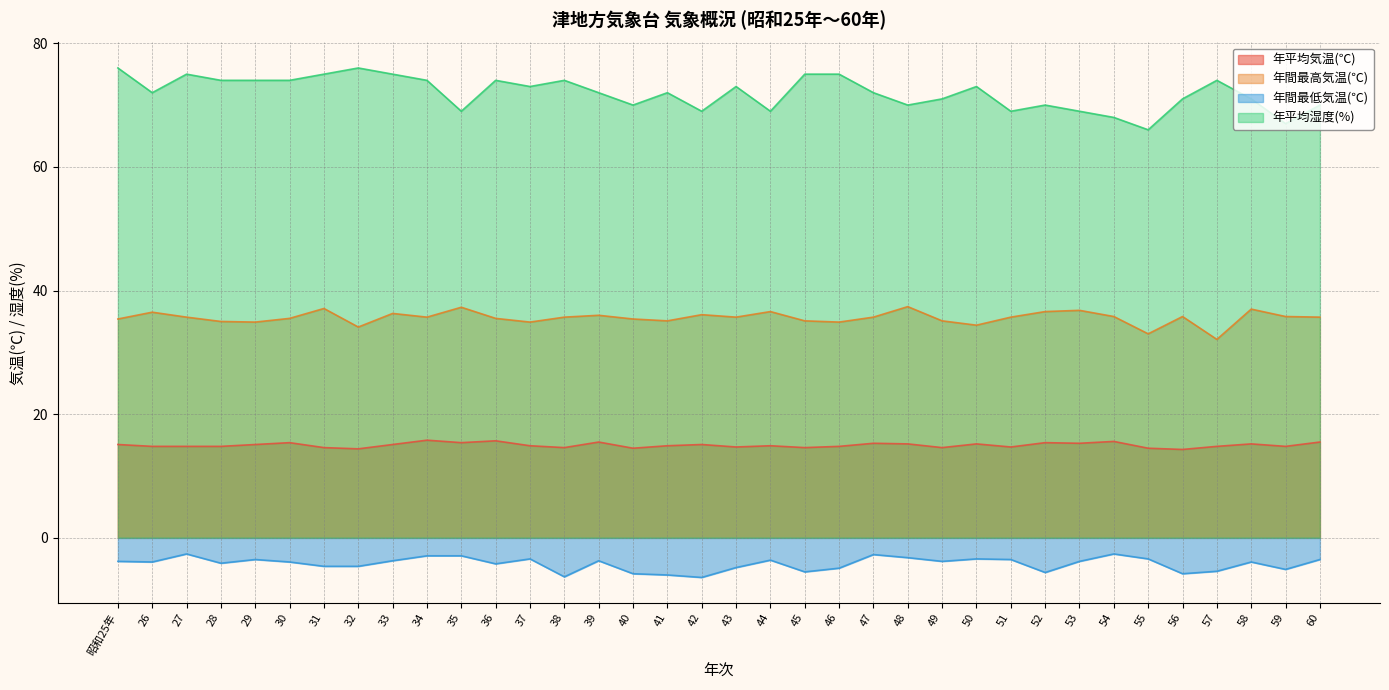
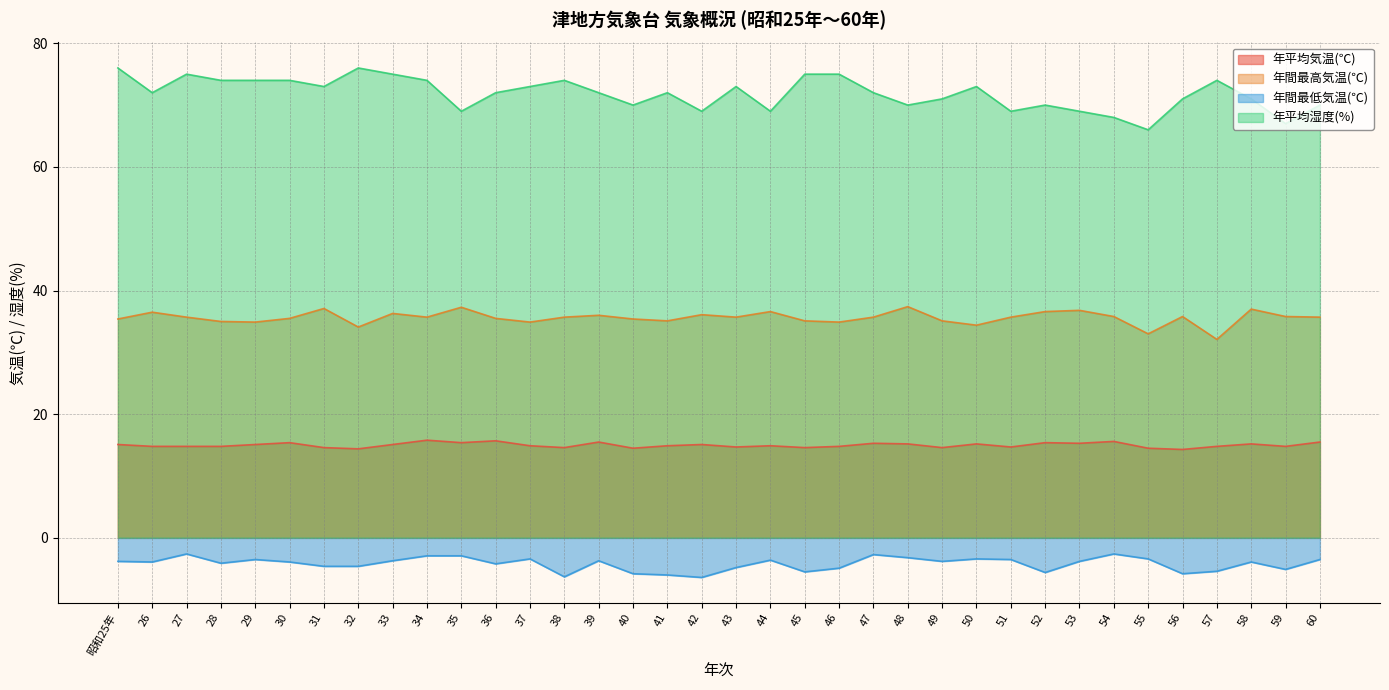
  {
    "年平均湿度(%)": {
      "昭和25年": 76,
      "26": 72,
      "27": 75,
      "28": 74,
      "29": 74,
      "30": 74,
-     "31": 75,
+     "31": 73,
      "32": 76,
      "33": 75,
      "34": 74,
      "35": 69,
-     "36": 74,
+     "36": 72,
      "37": 73,
      "38": 74,
      "39": 72,
      "40": 70,
      "41": 72,
      "42": 69,
      "43": 73,
      "44": 69,
      "45": 75,
      "46": 75,
      "47": 72,
      "48": 70,
      "49": 71,
      "50": 73,
      "51": 69,
      "52": 70,
      "53": 69,
      "54": 68,
      "55": 66,
      "56": 71,
      "57": 74
    }
  }
